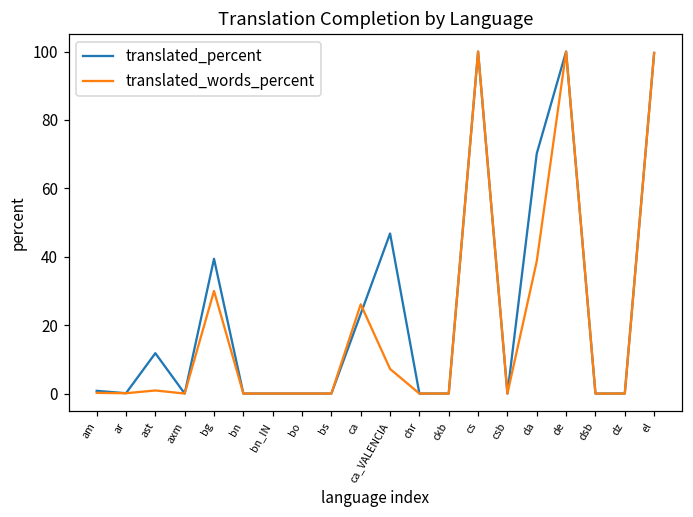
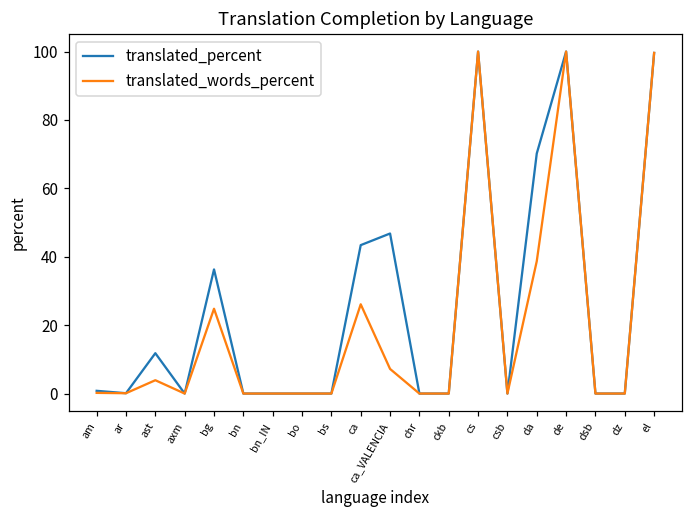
  {
    "translated_percent": {
      "ast": 12,
-     "bg": 39,
-     "ca": 23,
+     "bg": 36,
+     "ca": 43,
      "ca_VALENCIA": 47,
      "da": 70
    },
    "translated_words_percent": {
-     "ast": 1,
-     "bg": 30,
+     "ast": 4,
+     "bg": 25,
      "ca": 26,
      "ca_VALENCIA": 7,
      "da": 39
    }
  }
